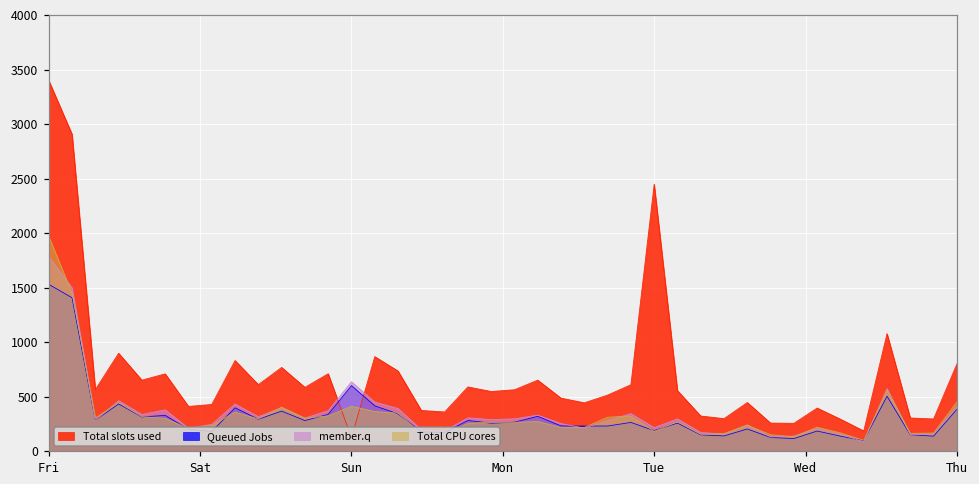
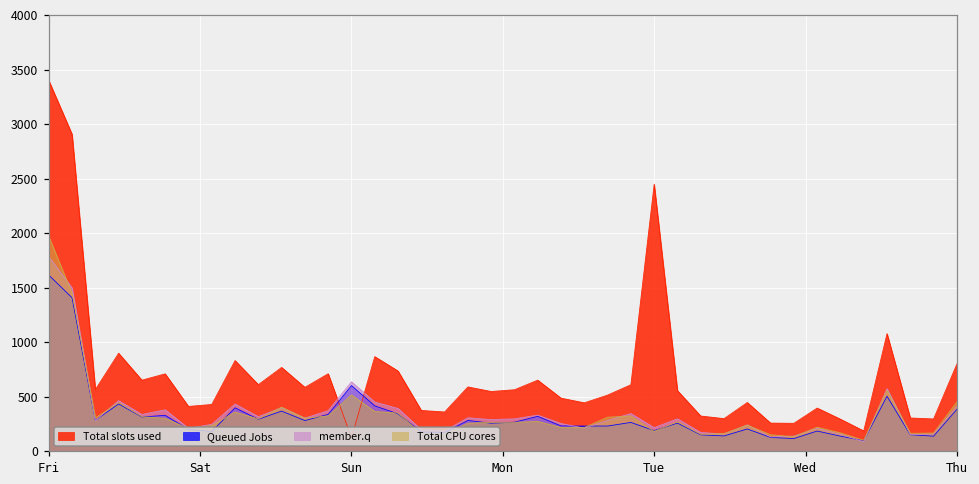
  {
    "Total slots used": {
      "Fri": 3400,
      "Tue": 2500,
      "Thu": 800
    },
    "Queued Jobs": {
-     "Fri": 1500,
+     "Fri": 1600,
      "Sun": 600,
      "Thu": 400
    },
    "member.q": {
      "Fri": 1800,
      "Sun": 600,
      "Tue": 200,
      "Thu": 400
    },
    "Total CPU cores": {
      "Fri": 2000,
-     "Sun": 400,
+     "Sun": 500,
      "Thu": 500
    }
  }
